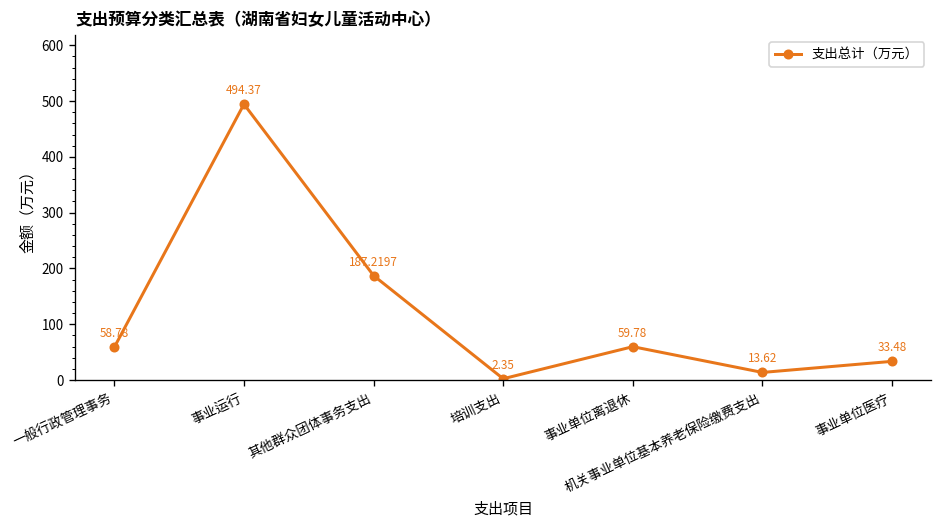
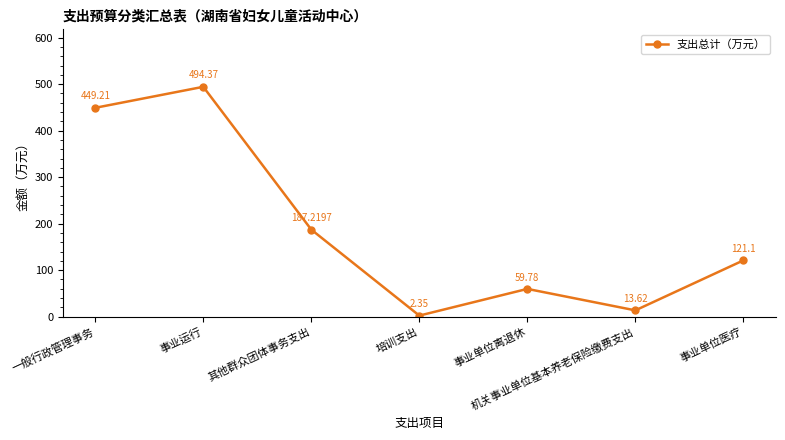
  {
-   "一般行政管理事务": 58.78,
+   "一般行政管理事务": 449.21,
    "事业运行": 494.37,
    "其他群众团体事务支出": 187.2197,
    "培训支出": 2.35,
    "事业单位离退休": 59.78,
    "机关事业单位基本养老保险缴费支出": 13.62,
-   "事业单位医疗": 33.48
+   "事业单位医疗": 121.1
  }
